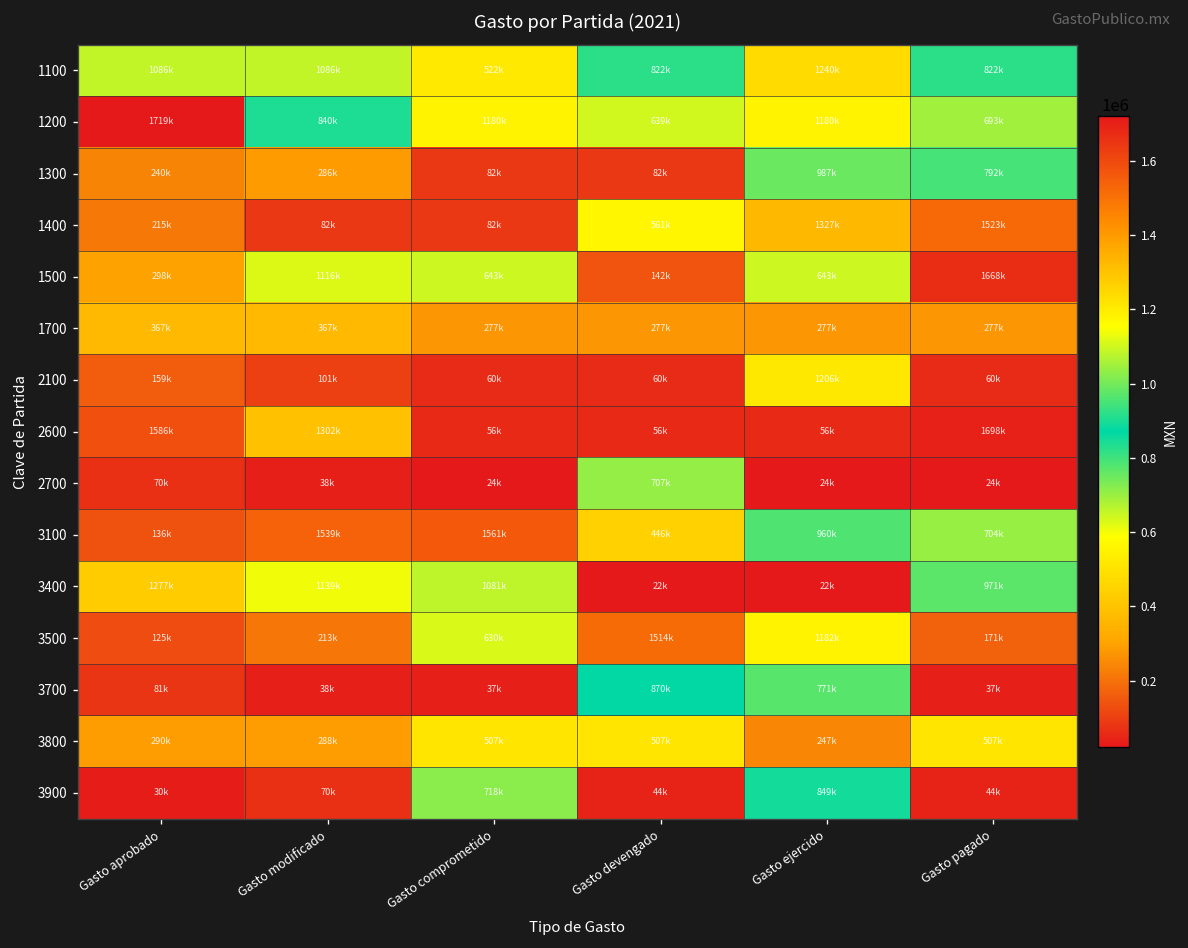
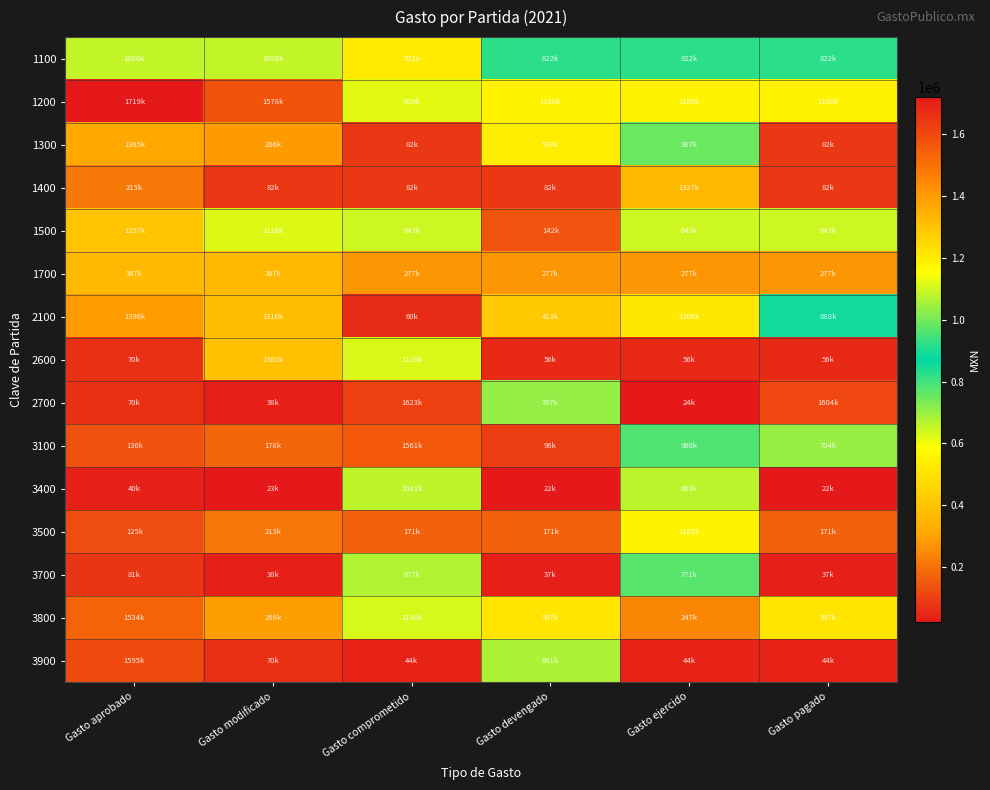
  {
    "1100": {
      "Gasto aprobado": "1086k",
      "Gasto modificado": "1086k",
      "Gasto comprometido": "522k",
      "Gasto devengado": "822k",
-     "Gasto ejercido": "1240k",
+     "Gasto ejercido": "822k",
      "Gasto pagado": "822k"
    },
    "1200": {
      "Gasto aprobado": "1719k",
-     "Gasto modificado": "840k",
-     "Gasto comprometido": "1180k",
-     "Gasto devengado": "639k",
+     "Gasto modificado": "1578k",
+     "Gasto comprometido": "620k",
+     "Gasto devengado": "1180k",
      "Gasto ejercido": "1180k",
-     "Gasto pagado": "693k"
+     "Gasto pagado": "1180k"
    },
    "1300": {
-     "Gasto aprobado": "240k",
+     "Gasto aprobado": "1365k",
      "Gasto modificado": "286k",
      "Gasto comprometido": "82k",
-     "Gasto devengado": "82k",
+     "Gasto devengado": "533k",
      "Gasto ejercido": "987k",
-     "Gasto pagado": "792k"
+     "Gasto pagado": "82k"
    },
    "1400": {
      "Gasto aprobado": "215k",
      "Gasto modificado": "82k",
      "Gasto comprometido": "82k",
-     "Gasto devengado": "561k",
+     "Gasto devengado": "82k",
      "Gasto ejercido": "1327k",
-     "Gasto pagado": "1523k"
+     "Gasto pagado": "82k"
    },
    "1500": {
-     "Gasto aprobado": "298k",
+     "Gasto aprobado": "1297k",
      "Gasto modificado": "1116k",
      "Gasto comprometido": "643k",
      "Gasto devengado": "142k",
      "Gasto ejercido": "643k",
-     "Gasto pagado": "1668k"
+     "Gasto pagado": "643k"
    },
    "1700": {
      "Gasto aprobado": "367k",
      "Gasto modificado": "367k",
      "Gasto comprometido": "277k",
      "Gasto devengado": "277k",
      "Gasto ejercido": "277k",
      "Gasto pagado": "277k"
    },
    "2100": {
-     "Gasto aprobado": "159k",
-     "Gasto modificado": "101k",
+     "Gasto aprobado": "1396k",
+     "Gasto modificado": "1310k",
      "Gasto comprometido": "60k",
-     "Gasto devengado": "60k",
+     "Gasto devengado": "413k",
      "Gasto ejercido": "1206k",
-     "Gasto pagado": "60k"
+     "Gasto pagado": "888k"
    },
    "2600": {
-     "Gasto aprobado": "1586k",
+     "Gasto aprobado": "70k",
      "Gasto modificado": "1302k",
-     "Gasto comprometido": "56k",
+     "Gasto comprometido": "1110k",
      "Gasto devengado": "56k",
      "Gasto ejercido": "56k",
-     "Gasto pagado": "1698k"
+     "Gasto pagado": "56k"
    },
    "2700": {
      "Gasto aprobado": "70k",
      "Gasto modificado": "38k",
-     "Gasto comprometido": "24k",
+     "Gasto comprometido": "1623k",
      "Gasto devengado": "707k",
      "Gasto ejercido": "24k",
-     "Gasto pagado": "24k"
+     "Gasto pagado": "1604k"
    },
    "3100": {
      "Gasto aprobado": "136k",
-     "Gasto modificado": "1539k",
+     "Gasto modificado": "178k",
      "Gasto comprometido": "1561k",
-     "Gasto devengado": "446k",
+     "Gasto devengado": "96k",
      "Gasto ejercido": "960k",
      "Gasto pagado": "704k"
    },
    "3400": {
-     "Gasto aprobado": "1277k",
-     "Gasto modificado": "1139k",
+     "Gasto aprobado": "40k",
+     "Gasto modificado": "23k",
      "Gasto comprometido": "1081k",
      "Gasto devengado": "22k",
-     "Gasto ejercido": "22k",
-     "Gasto pagado": "971k"
+     "Gasto ejercido": "663k",
+     "Gasto pagado": "22k"
    },
    "3500": {
      "Gasto aprobado": "125k",
      "Gasto modificado": "213k",
-     "Gasto comprometido": "630k",
-     "Gasto devengado": "1514k",
+     "Gasto comprometido": "171k",
+     "Gasto devengado": "171k",
      "Gasto ejercido": "1182k",
      "Gasto pagado": "171k"
    },
    "3700": {
      "Gasto aprobado": "81k",
      "Gasto modificado": "38k",
-     "Gasto comprometido": "37k",
-     "Gasto devengado": "870k",
+     "Gasto comprometido": "677k",
+     "Gasto devengado": "37k",
      "Gasto ejercido": "771k",
      "Gasto pagado": "37k"
    },
    "3800": {
-     "Gasto aprobado": "290k",
+     "Gasto aprobado": "1534k",
      "Gasto modificado": "288k",
-     "Gasto comprometido": "507k",
+     "Gasto comprometido": "1108k",
      "Gasto devengado": "507k",
      "Gasto ejercido": "247k",
      "Gasto pagado": "507k"
    },
    "3900": {
-     "Gasto aprobado": "30k",
+     "Gasto aprobado": "1595k",
      "Gasto modificado": "70k",
-     "Gasto comprometido": "718k",
-     "Gasto devengado": "44k",
-     "Gasto ejercido": "849k",
+     "Gasto comprometido": "44k",
+     "Gasto devengado": "681k",
+     "Gasto ejercido": "44k",
      "Gasto pagado": "44k"
    }
  }
